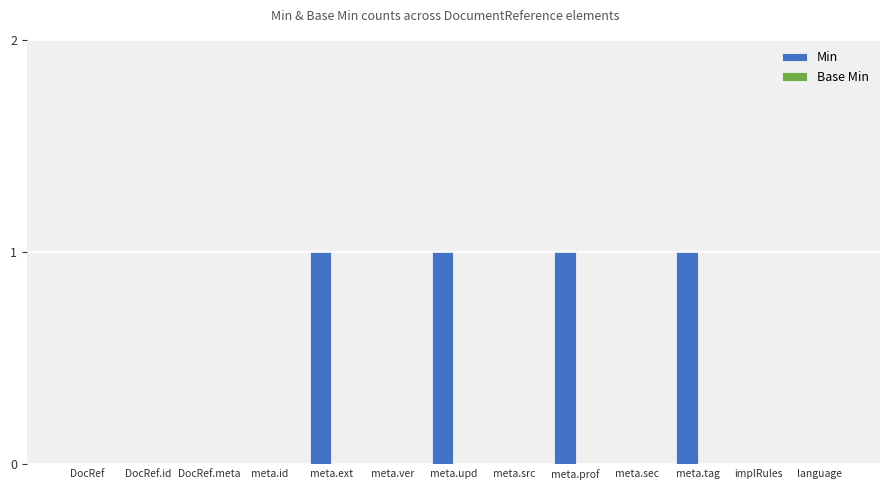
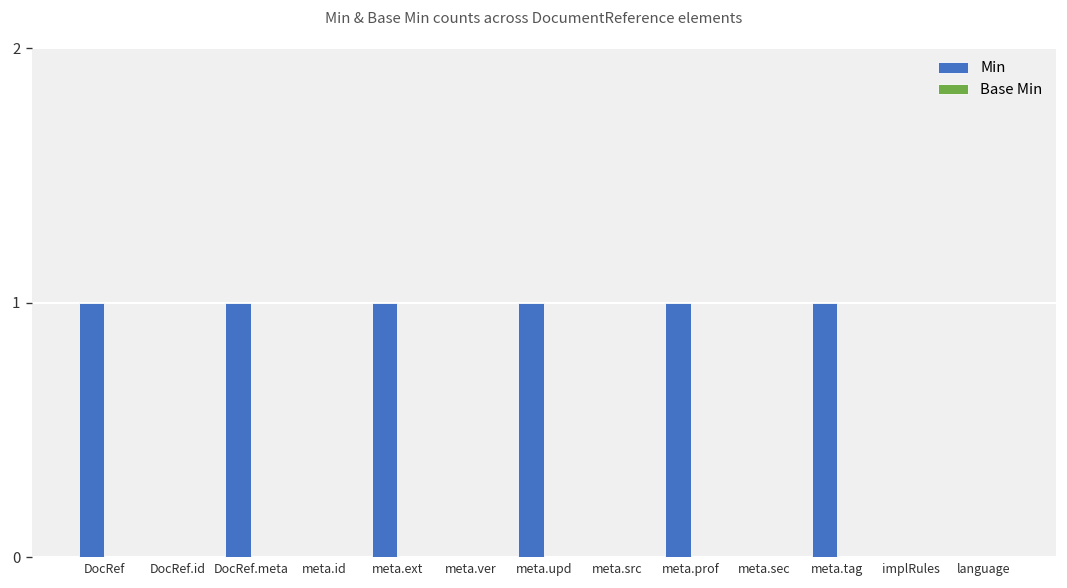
  {
    "Min": {
-     "DocRef": 0,
+     "DocRef": 1,
      "DocRef.id": 0,
-     "DocRef.meta": 0,
+     "DocRef.meta": 1,
      "meta.id": 0,
      "meta.ext": 1,
      "meta.ver": 0,
      "meta.upd": 1,
      "meta.src": 0,
      "meta.prof": 1,
      "meta.sec": 0,
      "meta.tag": 1,
      "implRules": 0,
      "language": 0
    },
    "Base Min": {
      "DocRef": 0,
      "DocRef.id": 0,
      "DocRef.meta": 0,
      "meta.id": 0,
      "meta.ext": 0,
      "meta.ver": 0,
      "meta.upd": 0,
      "meta.src": 0,
      "meta.prof": 0,
      "meta.sec": 0,
      "meta.tag": 0,
      "implRules": 0,
      "language": 0
    }
  }
